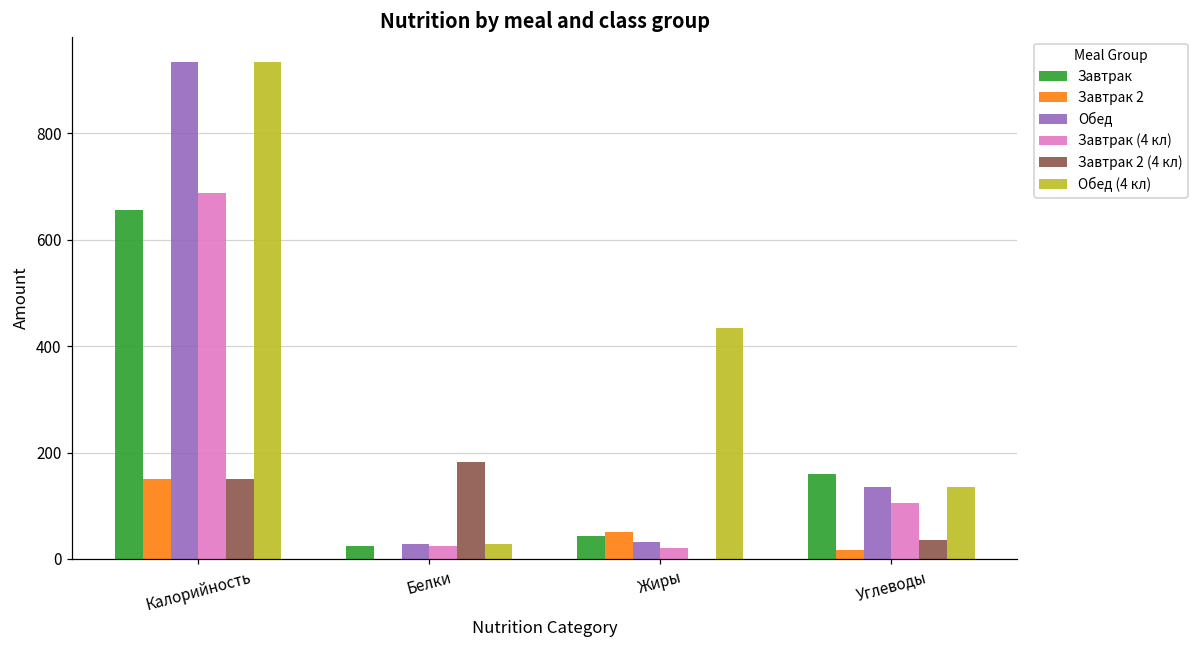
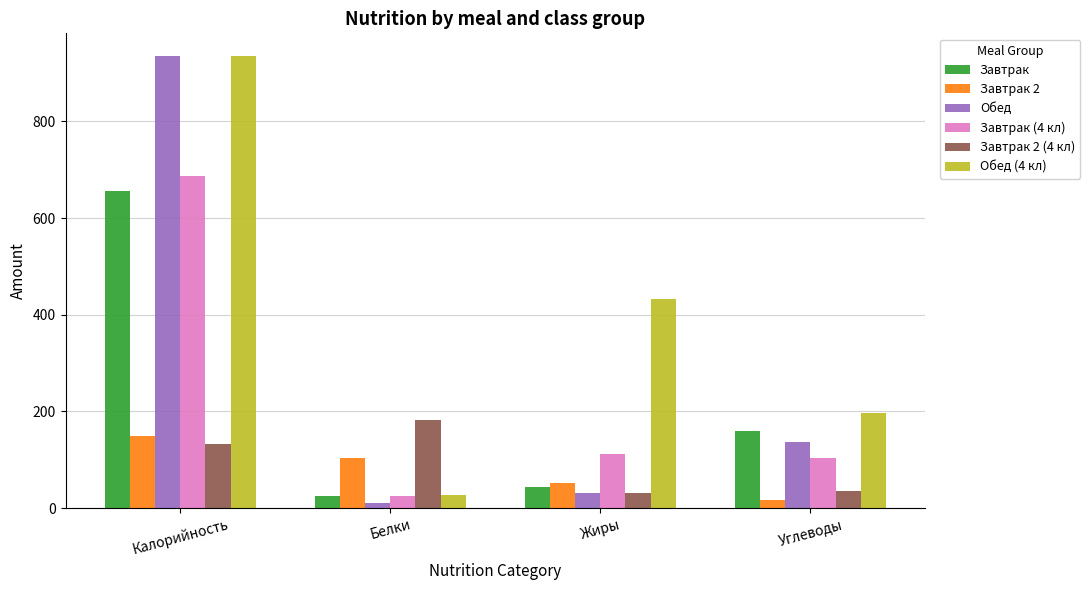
  {
    "Завтрак": {
      "Калорийность": 660,
      "Белки": 20,
      "Жиры": 40,
      "Углеводы": 160
    },
    "Завтрак 2": {
      "Калорийность": 150,
-     "Белки": 0,
+     "Белки": 100,
      "Жиры": 50,
      "Углеводы": 20
    },
    "Обед": {
      "Калорийность": 940,
-     "Белки": 30,
+     "Белки": 10,
      "Жиры": 30,
      "Углеводы": 140
    },
    "Завтрак (4 кл)": {
      "Калорийность": 690,
      "Белки": 30,
-     "Жиры": 20,
+     "Жиры": 110,
      "Углеводы": 100
    },
    "Завтрак 2 (4 кл)": {
-     "Калорийность": 150,
+     "Калорийность": 130,
      "Белки": 180,
-     "Жиры": 0,
+     "Жиры": 30,
      "Углеводы": 40
    },
    "Обед (4 кл)": {
      "Калорийность": 940,
      "Белки": 30,
      "Жиры": 430,
-     "Углеводы": 140
+     "Углеводы": 200
    }
  }
